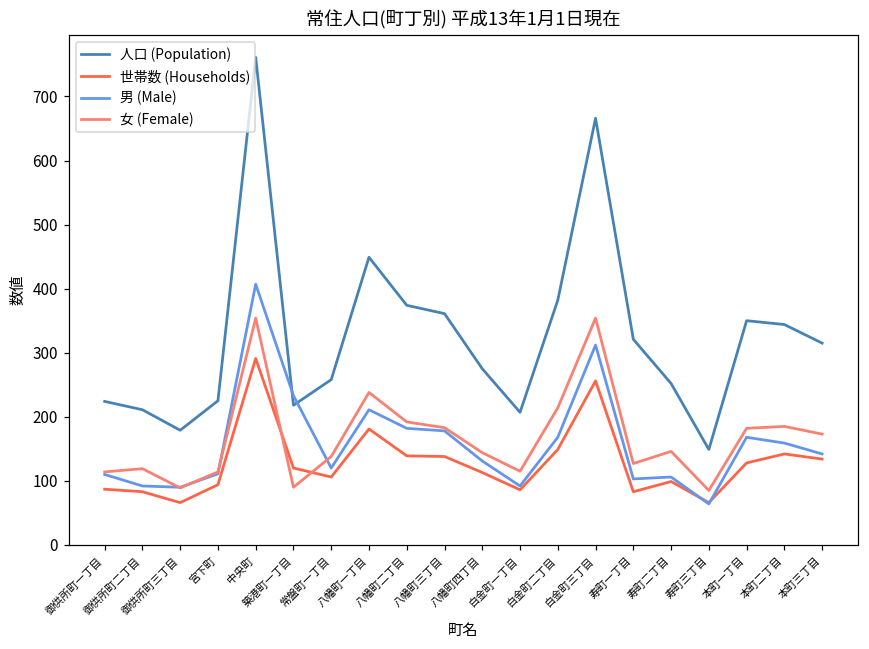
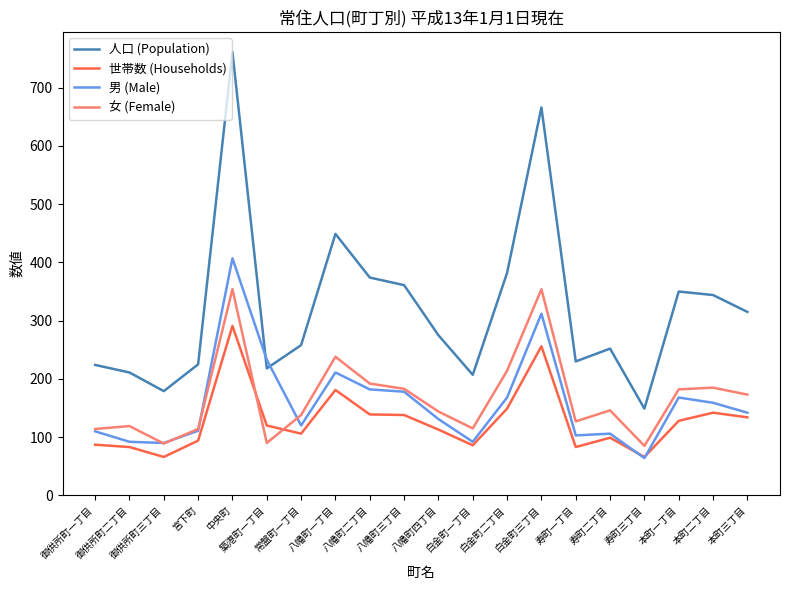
  {
    "人口 (Population)": {
      "御供所町一丁目": 220,
      "御供所町二丁目": 210,
      "御供所町三丁目": 180,
      "宮下町": 230,
      "中央町": 760,
      "築港町一丁目": 220,
      "常盤町一丁目": 260,
      "八幡町一丁目": 450,
      "八幡町二丁目": 370,
      "八幡町三丁目": 360,
      "八幡町四丁目": 280,
      "白金町一丁目": 210,
      "白金町二丁目": 380,
      "白金町三丁目": 670,
-     "寿町一丁目": 320,
+     "寿町一丁目": 230,
      "寿町二丁目": 250,
      "寿町三丁目": 150,
      "本町一丁目": 350,
      "本町二丁目": 340,
      "本町三丁目": 320
    },
    "男 (Male)": {
      "御供所町二丁目": 90,
      "中央町": 410,
      "築港町一丁目": 230,
      "常盤町一丁目": 120,
      "八幡町一丁目": 210,
      "八幡町二丁目": 180,
      "八幡町三丁目": 180,
      "八幡町四丁目": 130,
      "白金町一丁目": 90,
      "白金町二丁目": 170,
      "白金町三丁目": 310,
      "寿町一丁目": 100,
      "寿町二丁目": 110,
      "本町一丁目": 170,
      "本町二丁目": 160,
      "本町三丁目": 140
    }
  }
